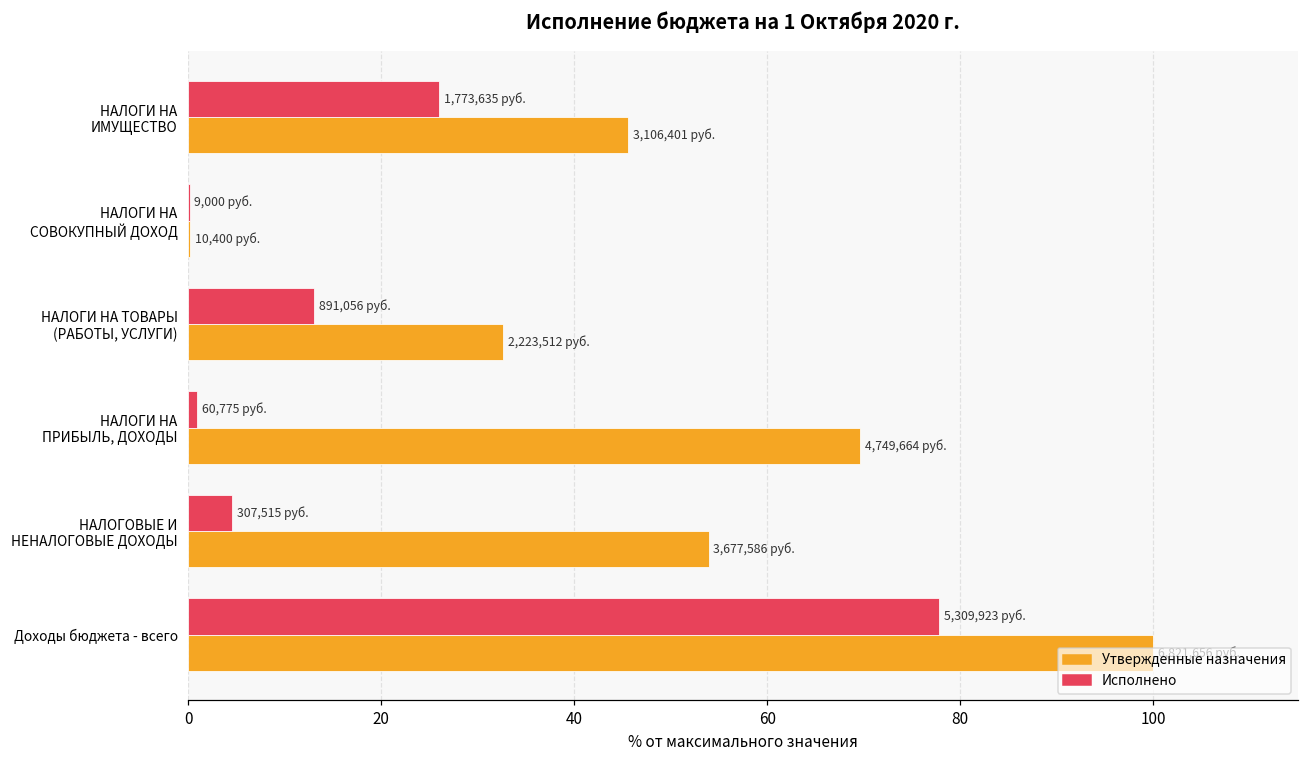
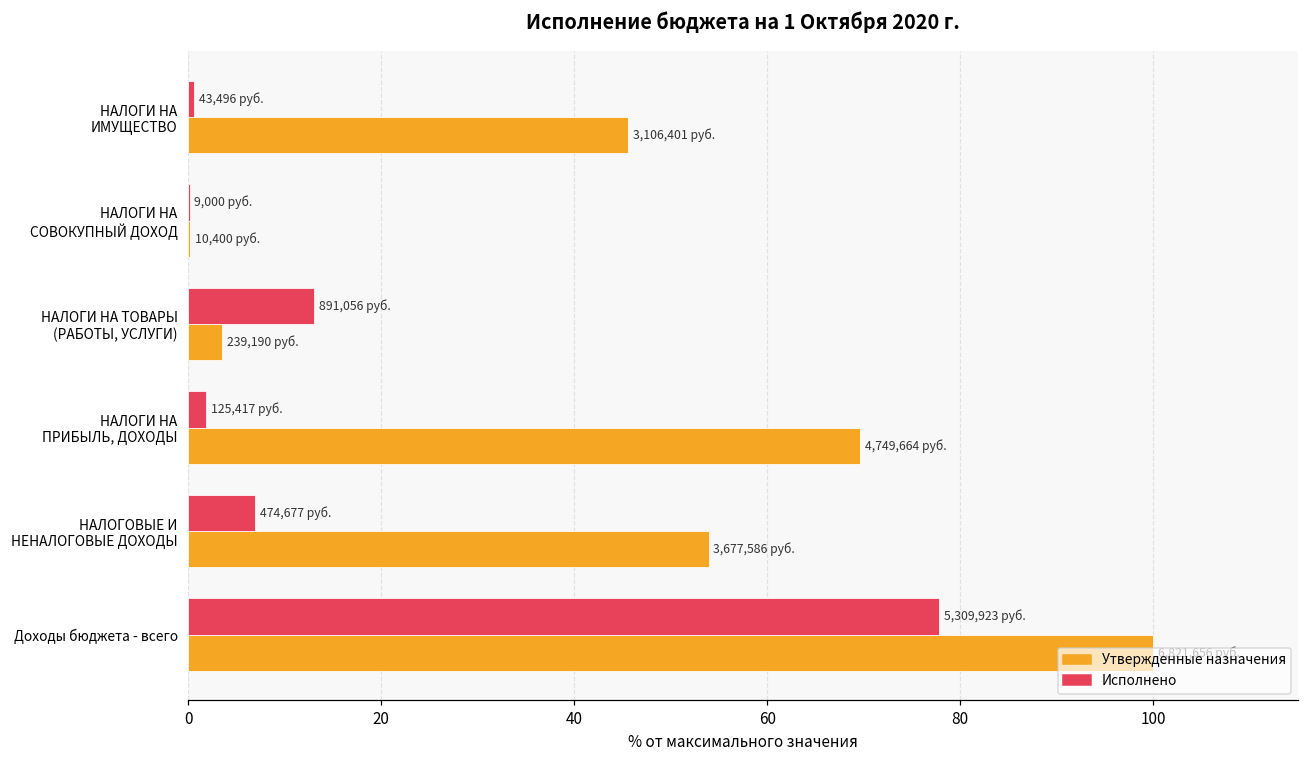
  {
    "Утвержденные назначения": {
-     "НАЛОГИ НА ТОВАРЫ (РАБОТЫ, УСЛУГИ)": "2,223,512"
+     "НАЛОГИ НА ТОВАРЫ (РАБОТЫ, УСЛУГИ)": "239,190"
    },
    "Исполнено": {
-     "НАЛОГИ НА ИМУЩЕСТВО": "1,773,635",
-     "НАЛОГИ НА ПРИБЫЛЬ, ДОХОДЫ": "60,775",
-     "НАЛОГОВЫЕ И НЕНАЛОГОВЫЕ ДОХОДЫ": "307,515"
+     "НАЛОГИ НА ИМУЩЕСТВО": "43,496",
+     "НАЛОГИ НА ПРИБЫЛЬ, ДОХОДЫ": "125,417",
+     "НАЛОГОВЫЕ И НЕНАЛОГОВЫЕ ДОХОДЫ": "474,677"
    }
  }
